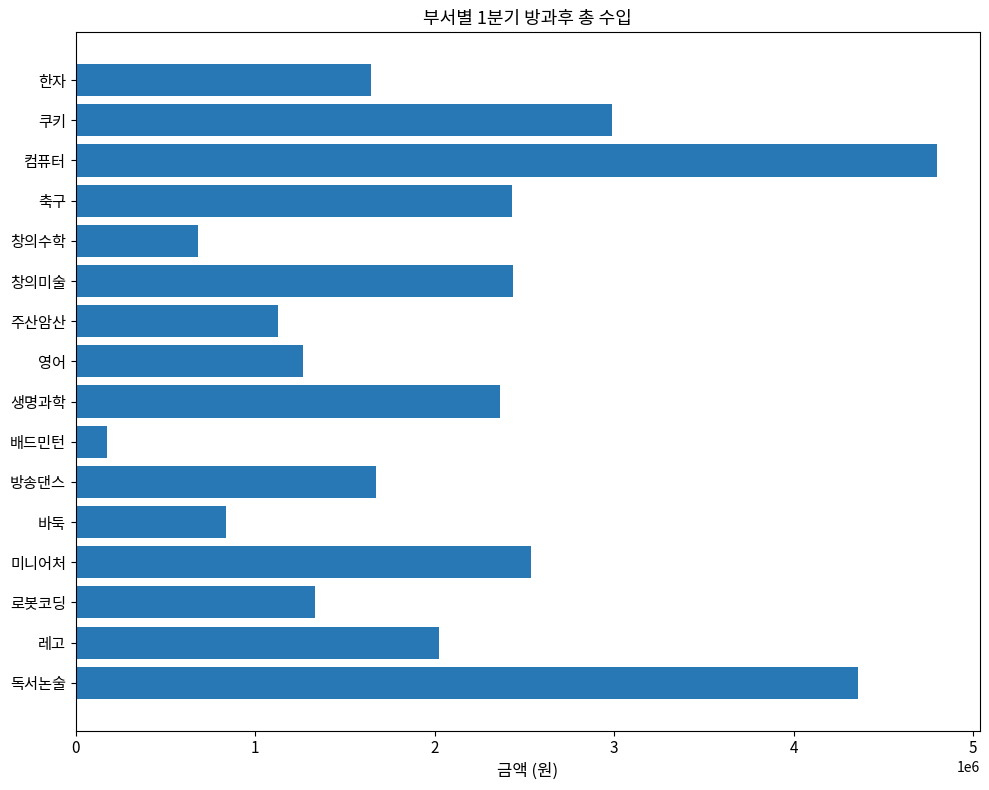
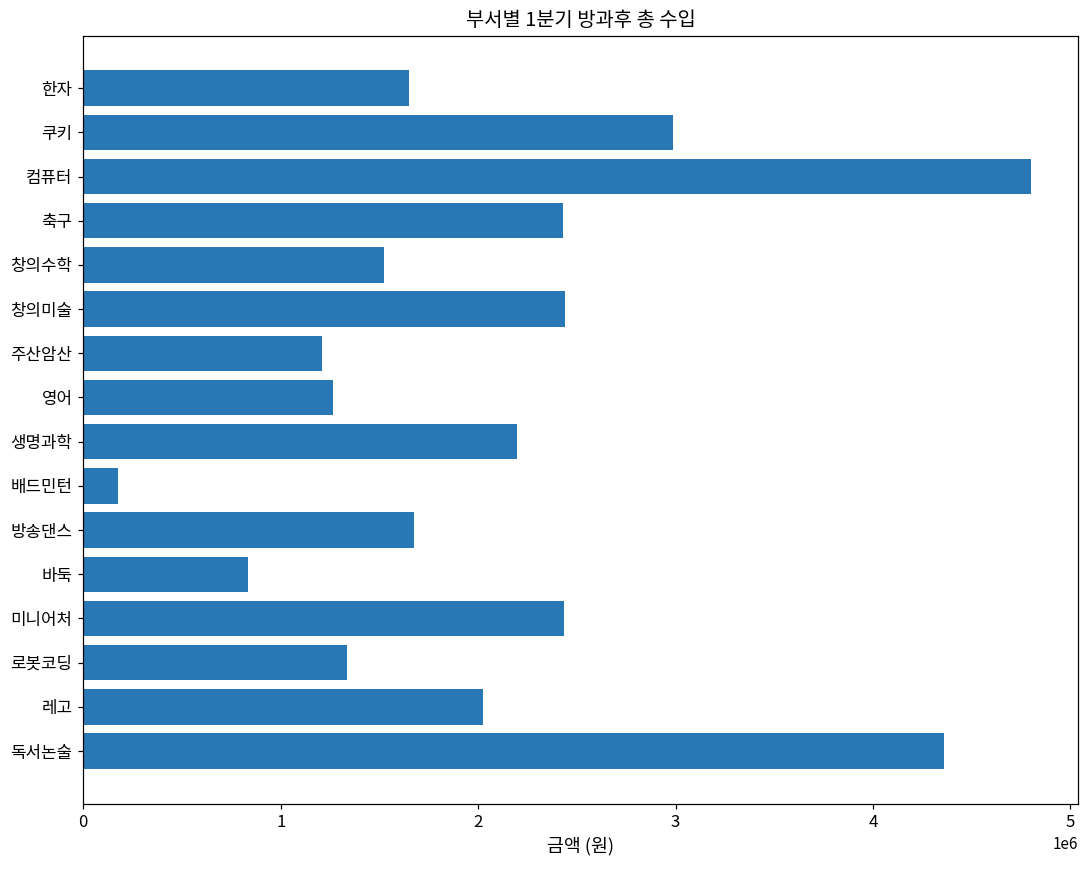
  {
    "한자": 1650000,
    "쿠키": 2990000,
    "컴퓨터": 4800000,
    "축구": 2430000,
-   "창의수학": 680000,
+   "창의수학": 1520000,
    "창의미술": 2440000,
-   "주산암산": 1130000,
+   "주산암산": 1210000,
    "영어": 1270000,
-   "생명과학": 2370000,
+   "생명과학": 2200000,
    "배드민턴": 180000,
    "방송댄스": 1670000,
    "바둑": 840000,
-   "미니어처": 2540000,
+   "미니어처": 2440000,
    "로봇코딩": 1340000,
    "레고": 2030000,
    "독서논술": 4360000
  }
